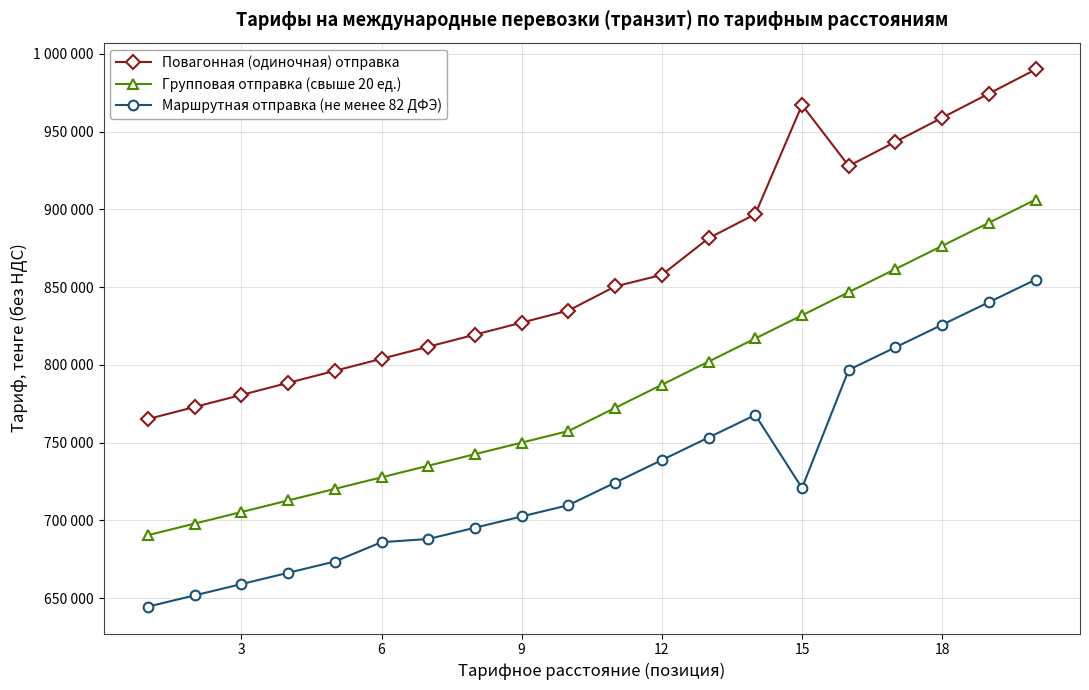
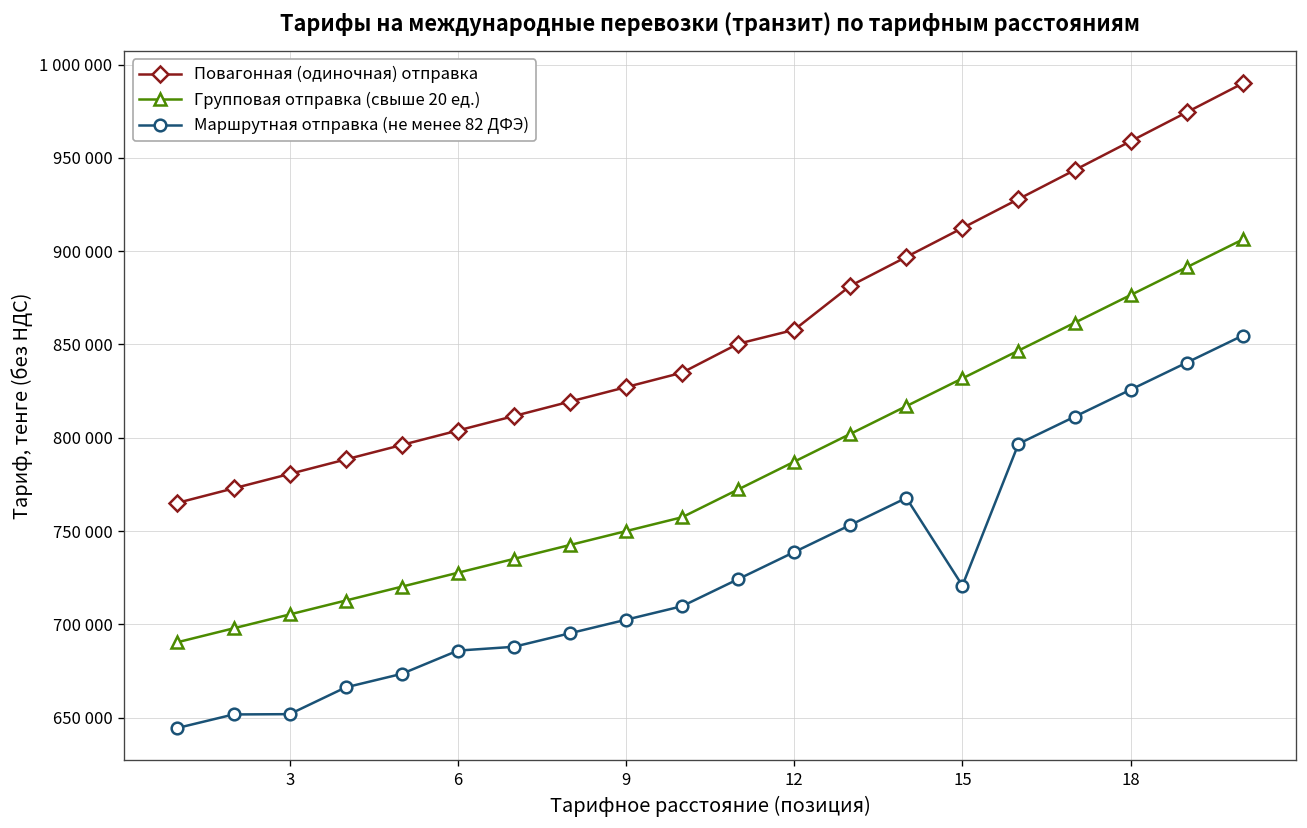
  {
    "Повагонная (одиночная) отправка": {
      "3": 781000,
      "6": 804000,
      "9": 827000,
      "12": 858000,
-     "15": 967000,
+     "15": 912000,
      "18": 959000
    },
    "Групповая отправка (свыше 20 ед.)": {
      "3": 705000,
      "6": 728000,
      "9": 750000,
      "12": 787000,
      "15": 832000,
      "18": 876000
    },
    "Маршрутная отправка (не менее 82 ДФЭ)": {
-     "3": 659000,
+     "3": 652000,
      "6": 686000,
      "9": 703000,
      "12": 739000,
      "15": 721000,
      "18": 826000
    }
  }
